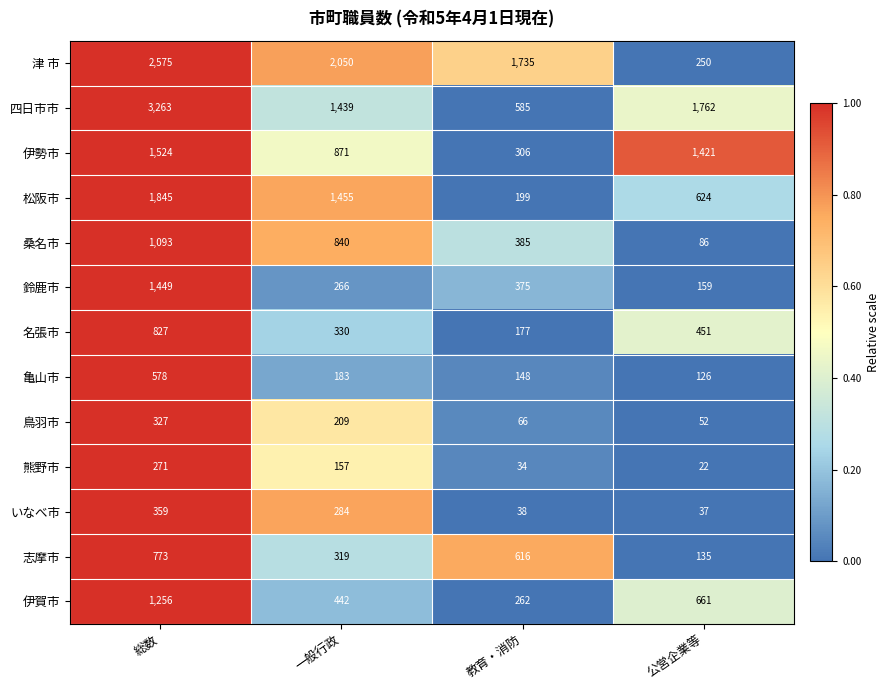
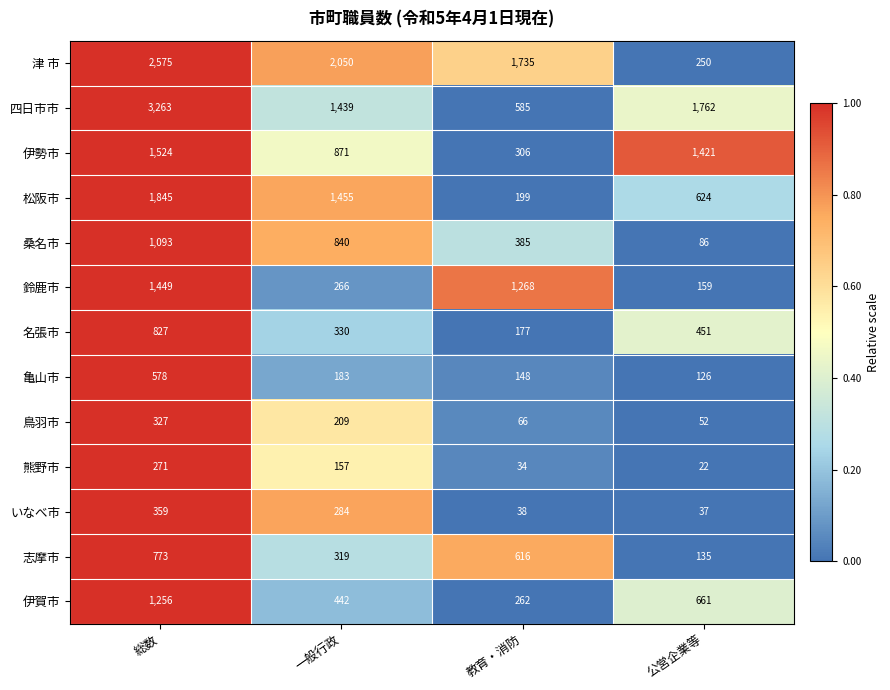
  {
    "津 市": {
      "総数": "2,575",
      "一般行政": "2,050",
      "教育・消防": "1,735",
      "公営企業等": "250"
    },
    "四日市市": {
      "総数": "3,263",
      "一般行政": "1,439",
      "教育・消防": "585",
      "公営企業等": "1,762"
    },
    "伊勢市": {
      "総数": "1,524",
      "一般行政": "871",
      "教育・消防": "306",
      "公営企業等": "1,421"
    },
    "松阪市": {
      "総数": "1,845",
      "一般行政": "1,455",
      "教育・消防": "199",
      "公営企業等": "624"
    },
    "桑名市": {
      "総数": "1,093",
      "一般行政": "840",
      "教育・消防": "385",
      "公営企業等": "86"
    },
    "鈴鹿市": {
      "総数": "1,449",
      "一般行政": "266",
-     "教育・消防": "375",
+     "教育・消防": "1,268",
      "公営企業等": "159"
    },
    "名張市": {
      "総数": "827",
      "一般行政": "330",
      "教育・消防": "177",
      "公営企業等": "451"
    },
    "亀山市": {
      "総数": "578",
      "一般行政": "183",
      "教育・消防": "148",
      "公営企業等": "126"
    },
    "鳥羽市": {
      "総数": "327",
      "一般行政": "209",
      "教育・消防": "66",
      "公営企業等": "52"
    },
    "熊野市": {
      "総数": "271",
      "一般行政": "157",
      "教育・消防": "34",
      "公営企業等": "22"
    },
    "いなべ市": {
      "総数": "359",
      "一般行政": "284",
      "教育・消防": "38",
      "公営企業等": "37"
    },
    "志摩市": {
      "総数": "773",
      "一般行政": "319",
      "教育・消防": "616",
      "公営企業等": "135"
    },
    "伊賀市": {
      "総数": "1,256",
      "一般行政": "442",
      "教育・消防": "262",
      "公営企業等": "661"
    }
  }
